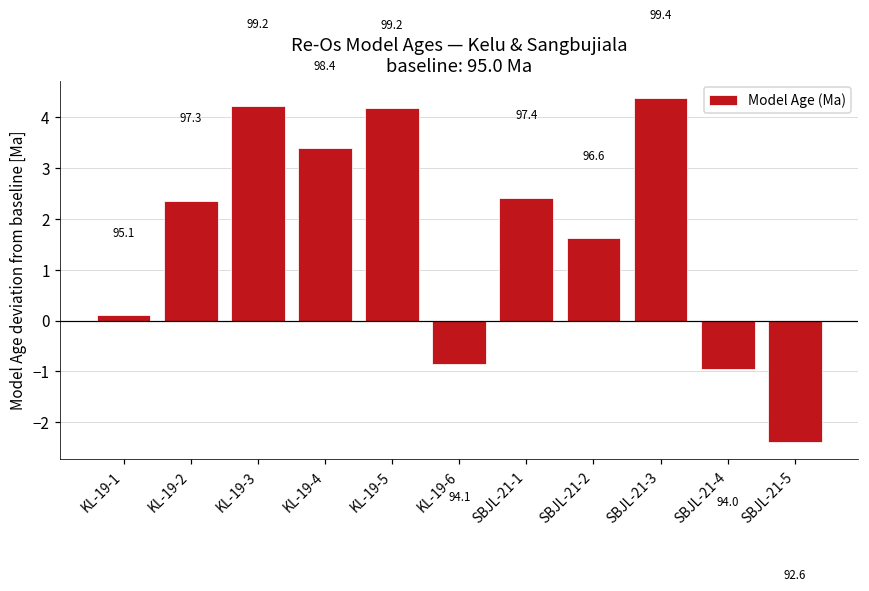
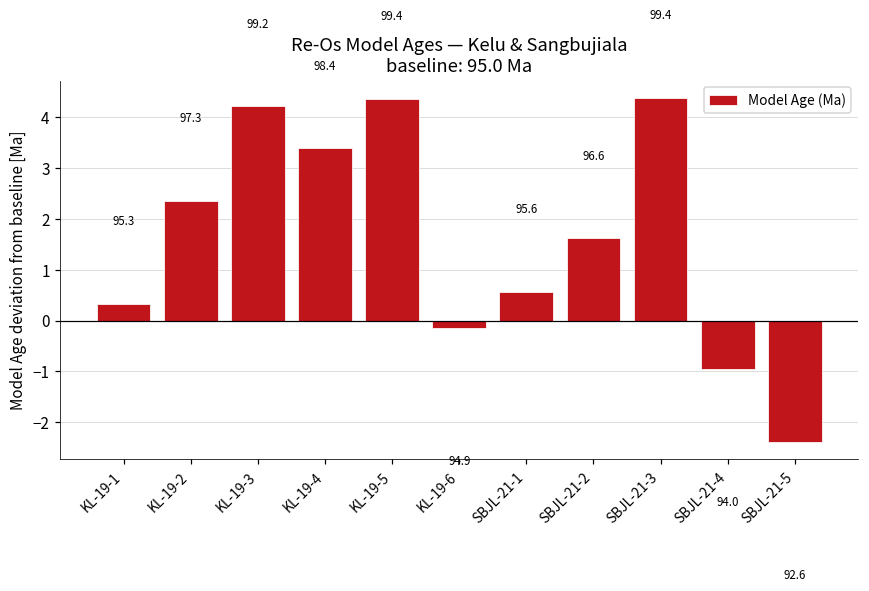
  {
-   "KL-19-1": 95.1,
-   "KL-19-5": 99.2,
-   "KL-19-6": 94.1,
-   "SBJL-21-1": 97.4
+   "KL-19-1": 95.3,
+   "KL-19-5": 99.4,
+   "KL-19-6": 94.9,
+   "SBJL-21-1": 95.6
  }
